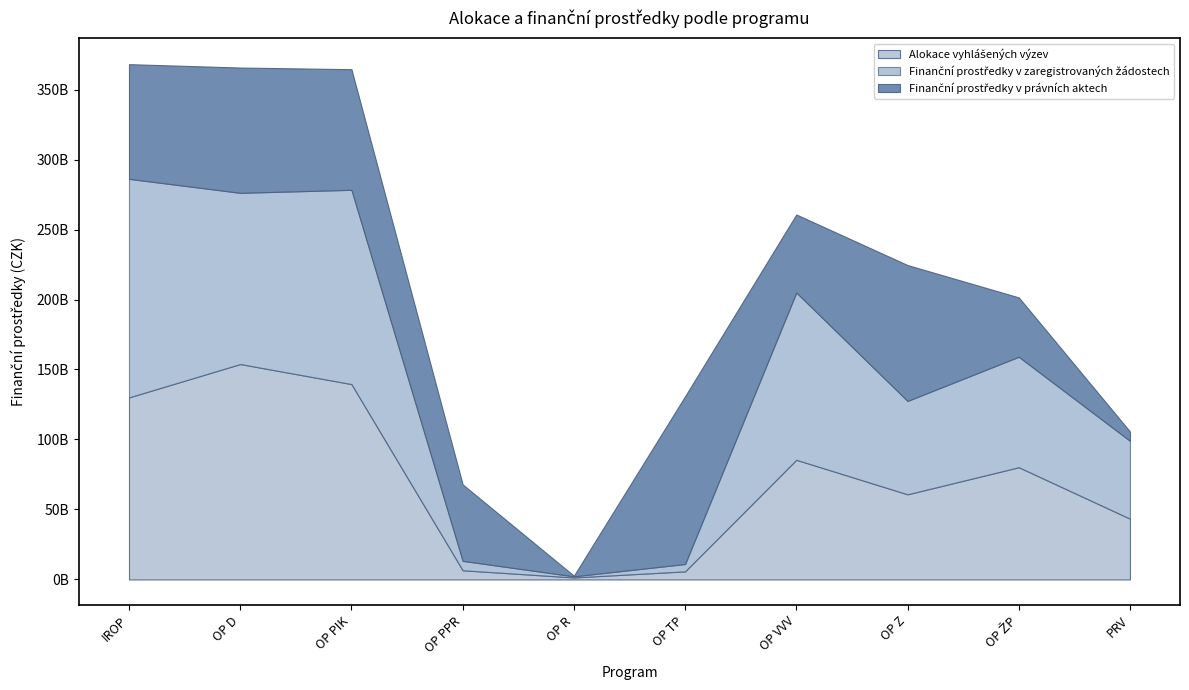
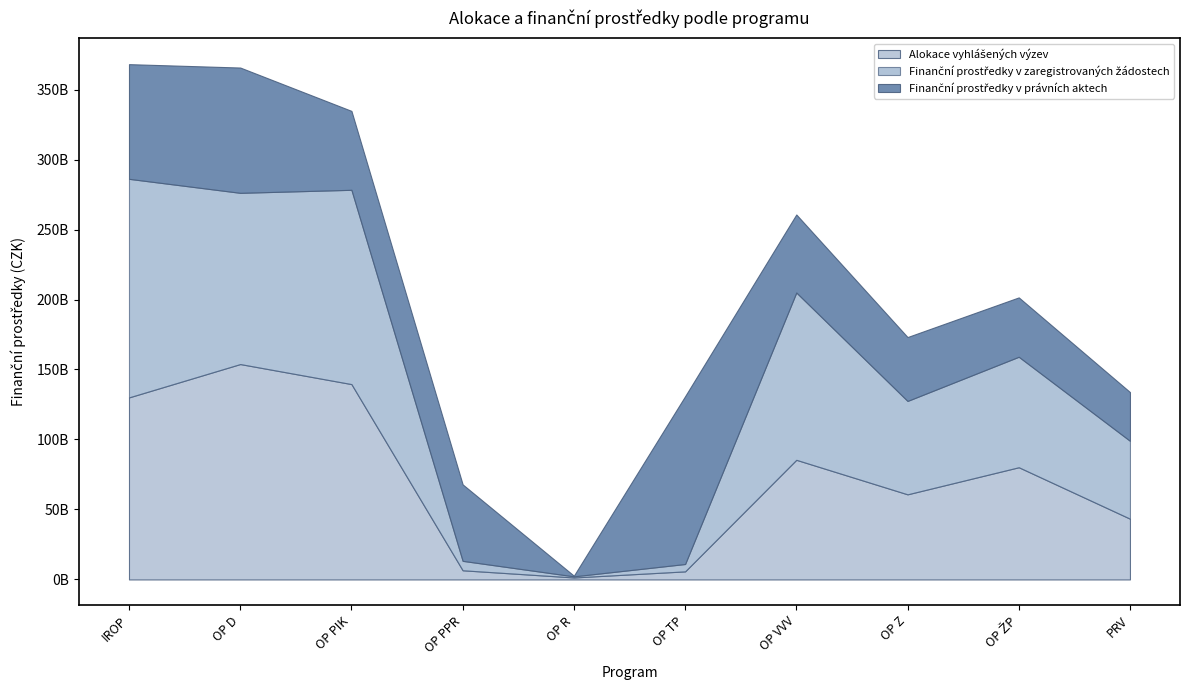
  {
    "Finanční prostředky v právních aktech": {
      "IROP": 82000000000,
      "OP D": 90000000000,
-     "OP PIK": 86000000000,
+     "OP PIK": 56000000000,
      "OP PPR": 55000000000,
      "OP TP": 120000000000,
      "OP VVV": 56000000000,
-     "OP Z": 97000000000,
+     "OP Z": 46000000000,
      "OP ŽP": 42000000000,
-     "PRV": 7000000000
+     "PRV": 35000000000
    }
  }
